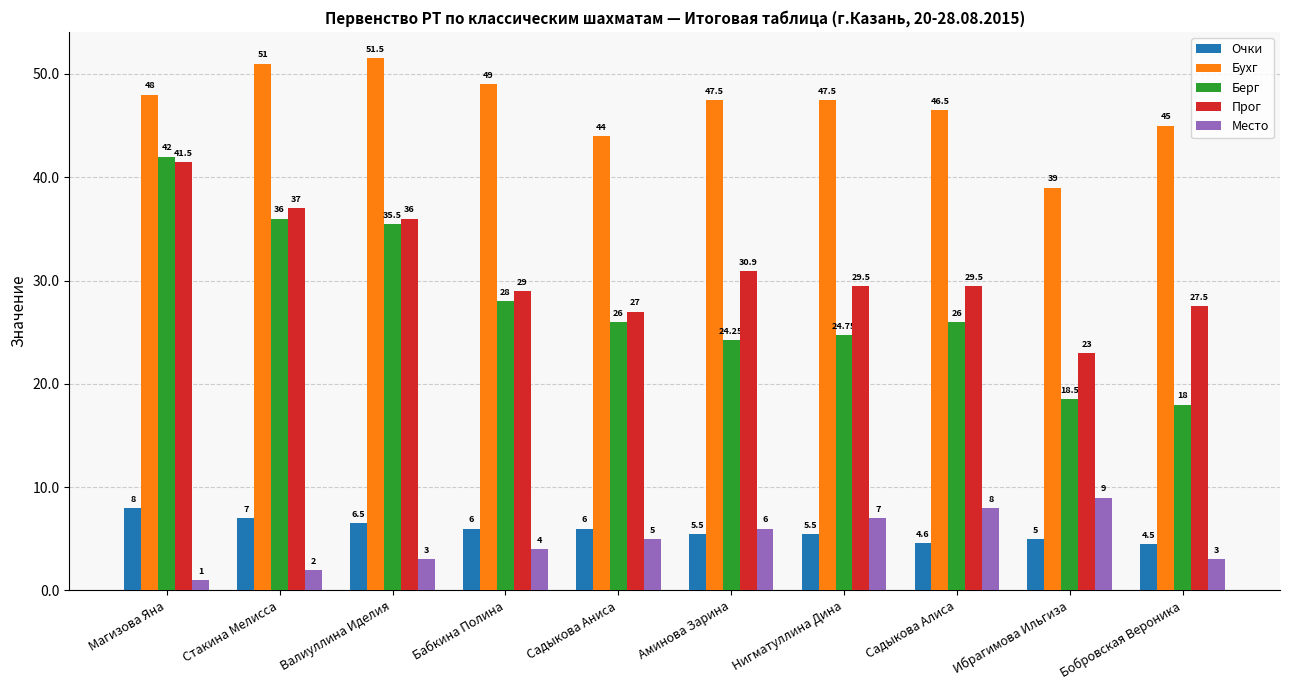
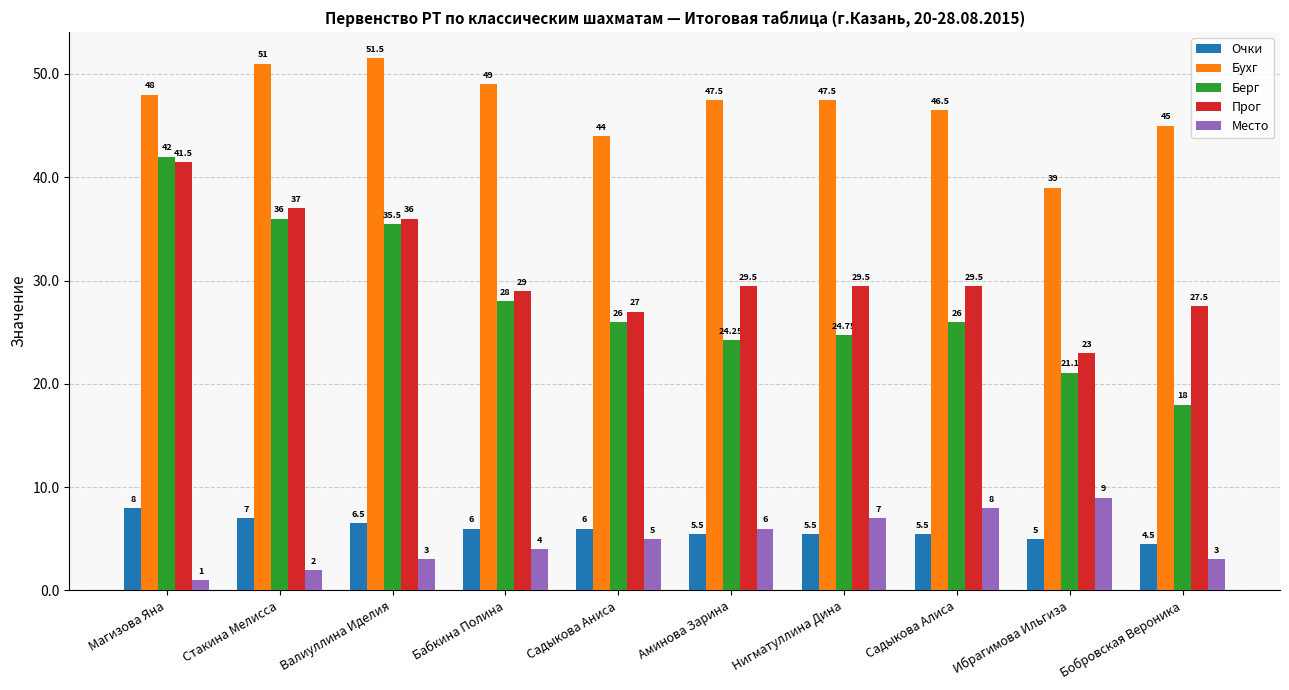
  {
    "Очки": {
      "Магизова Яна": 8,
      "Стакина Мелисса": 7,
      "Валиуллина Иделия": 6.5,
      "Бабкина Полина": 6,
      "Садыкова Аниса": 6,
      "Аминова Зарина": 5.5,
      "Нигматуллина Дина": 5.5,
-     "Садыкова Алиса": 4.6,
+     "Садыкова Алиса": 5.5,
      "Ибрагимова Ильгиза": 5,
      "Бобровская Вероника": 4.5
    },
    "Бухг": {
      "Магизова Яна": 48,
      "Стакина Мелисса": 51,
      "Валиуллина Иделия": 51.5,
      "Бабкина Полина": 49,
      "Садыкова Аниса": 44,
      "Аминова Зарина": 47.5,
      "Нигматуллина Дина": 47.5,
      "Садыкова Алиса": 46.5,
      "Ибрагимова Ильгиза": 39,
      "Бобровская Вероника": 45
    },
    "Берг": {
      "Магизова Яна": 42,
      "Стакина Мелисса": 36,
      "Валиуллина Иделия": 35.5,
      "Бабкина Полина": 28,
      "Садыкова Аниса": 26,
      "Аминова Зарина": 24.25,
      "Нигматуллина Дина": 24.75,
      "Садыкова Алиса": 26,
-     "Ибрагимова Ильгиза": 18.5,
+     "Ибрагимова Ильгиза": 21.1,
      "Бобровская Вероника": 18
    },
    "Прог": {
      "Магизова Яна": 41.5,
      "Стакина Мелисса": 37,
      "Валиуллина Иделия": 36,
      "Бабкина Полина": 29,
      "Садыкова Аниса": 27,
-     "Аминова Зарина": 30.9,
+     "Аминова Зарина": 29.5,
      "Нигматуллина Дина": 29.5,
      "Садыкова Алиса": 29.5,
      "Ибрагимова Ильгиза": 23,
      "Бобровская Вероника": 27.5
    },
    "Место": {
      "Магизова Яна": 1,
      "Стакина Мелисса": 2,
      "Валиуллина Иделия": 3,
      "Бабкина Полина": 4,
      "Садыкова Аниса": 5,
      "Аминова Зарина": 6,
      "Нигматуллина Дина": 7,
      "Садыкова Алиса": 8,
      "Ибрагимова Ильгиза": 9,
      "Бобровская Вероника": 3
    }
  }
